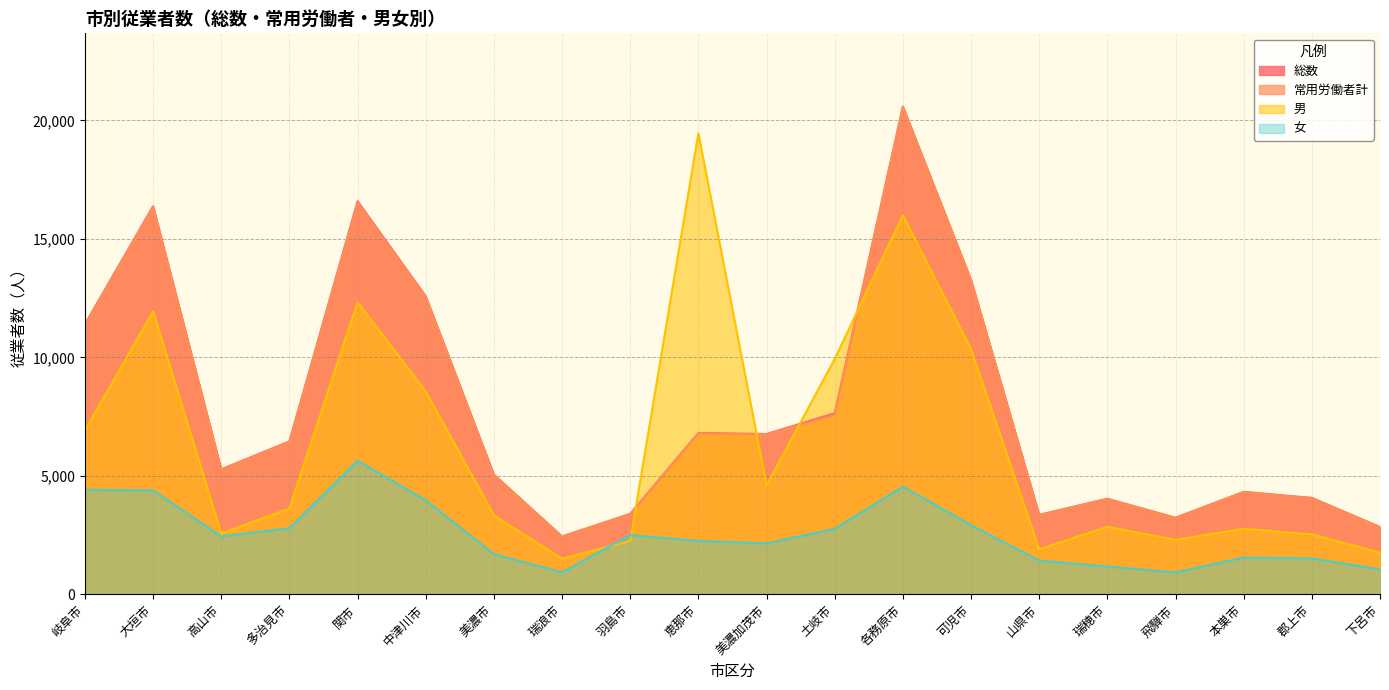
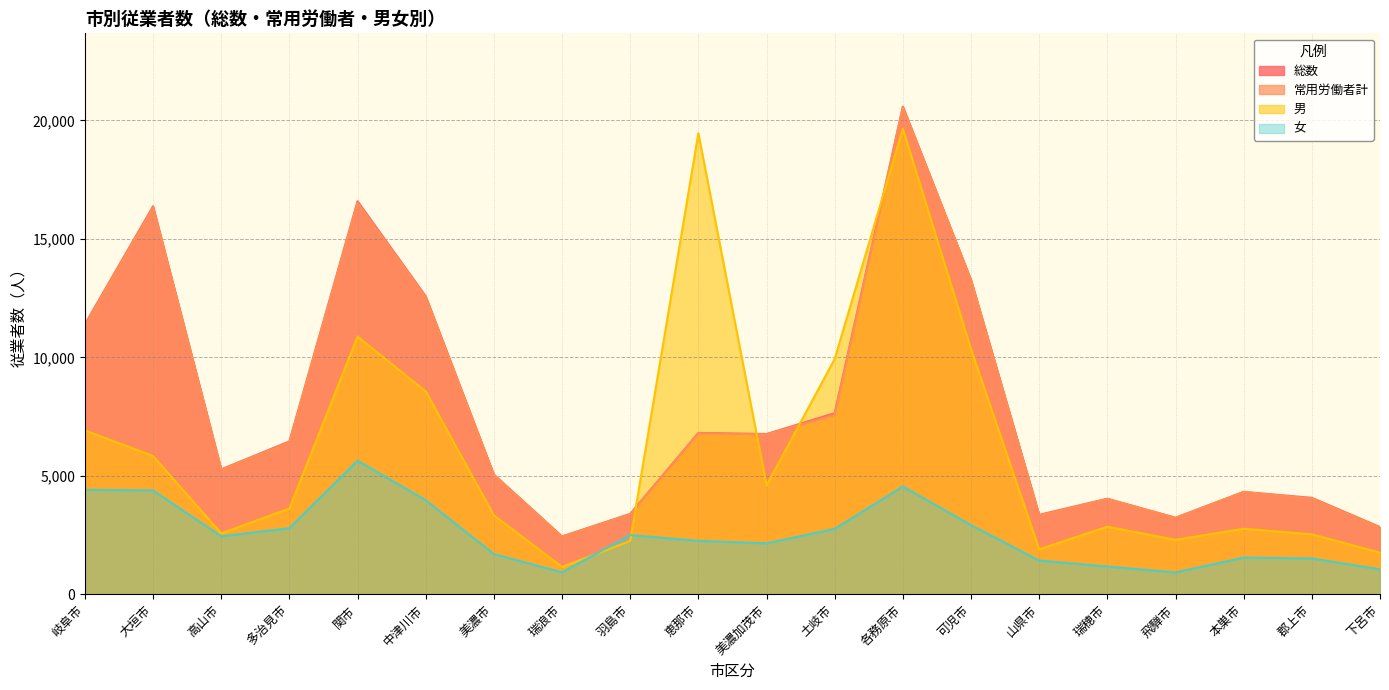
  {
    "男": {
      "岐阜市": "6,900",
-     "大垣市": "11,900",
+     "大垣市": "5,800",
      "高山市": "2,600",
      "多治見市": "3,600",
-     "関市": "12,300",
+     "関市": "10,900",
      "中津川市": "8,600",
      "美濃市": "3,300",
-     "瑞浪市": "1,500",
+     "瑞浪市": "1,200",
      "羽島市": "2,300",
      "恵那市": "19,500",
      "美濃加茂市": "4,600",
      "土岐市": "9,900",
-     "各務原市": "16,000",
+     "各務原市": "19,600",
      "可児市": "10,300",
      "山県市": "1,900",
      "瑞穂市": "2,900",
      "飛騨市": "2,300",
      "本巣市": "2,800",
      "郡上市": "2,500",
      "下呂市": "1,800"
    },
    "女": {
      "岐阜市": "4,400",
      "大垣市": "4,400",
      "高山市": "2,400",
      "多治見市": "2,800",
      "関市": "5,600",
      "中津川市": "4,000",
      "美濃市": "1,700",
      "瑞浪市": "900",
      "羽島市": "2,500",
      "恵那市": "2,300",
      "美濃加茂市": "2,200",
      "土岐市": "2,800",
      "各務原市": "4,600",
      "可児市": "2,900",
      "山県市": "1,400",
      "瑞穂市": "1,200",
      "飛騨市": "900",
      "本巣市": "1,600",
      "郡上市": "1,500",
      "下呂市": "1,100"
    }
  }
